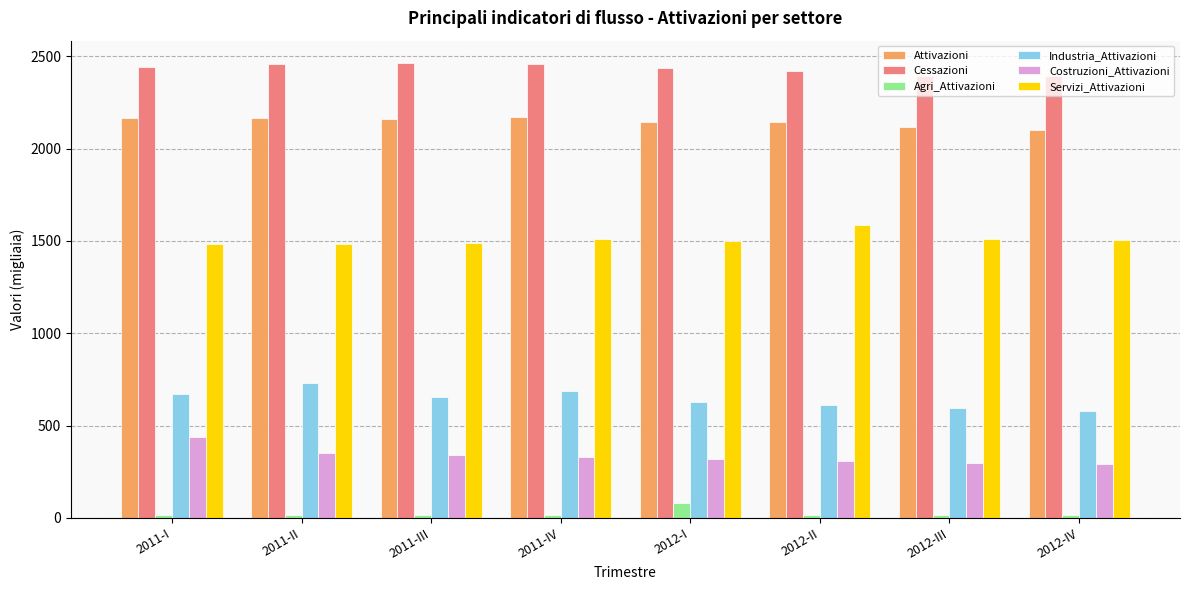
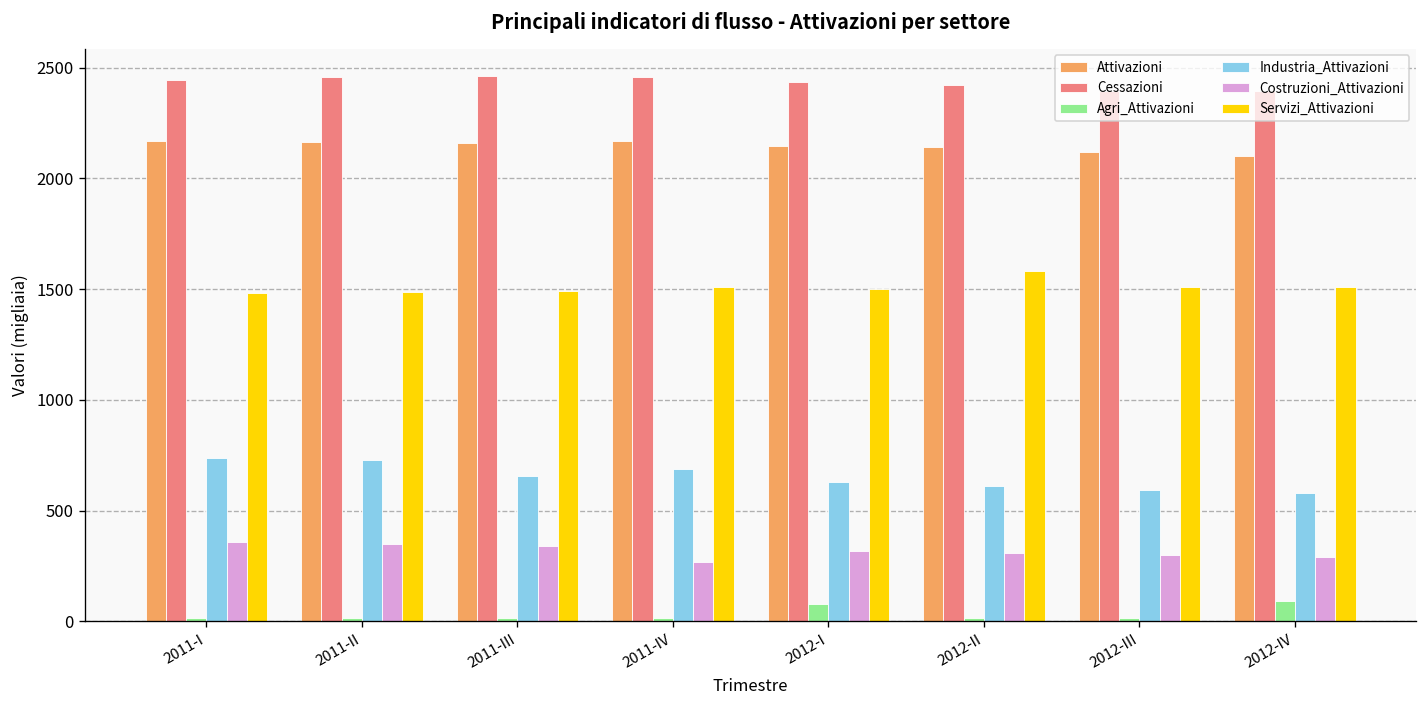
  {
    "Agri_Attivazioni": {
      "2011-I": 20,
      "2011-II": 20,
      "2011-III": 20,
      "2011-IV": 20,
      "2012-I": 80,
      "2012-II": 20,
      "2012-III": 20,
-     "2012-IV": 20
+     "2012-IV": 90
    },
    "Industria_Attivazioni": {
-     "2011-I": 670,
+     "2011-I": 740,
      "2011-II": 730,
      "2011-III": 660,
      "2011-IV": 690,
      "2012-I": 630,
      "2012-II": 610,
      "2012-III": 590,
      "2012-IV": 580
    },
    "Costruzioni_Attivazioni": {
-     "2011-I": 440,
+     "2011-I": 360,
      "2011-II": 350,
      "2011-III": 340,
-     "2011-IV": 330,
+     "2011-IV": 270,
      "2012-I": 320,
      "2012-II": 310,
      "2012-III": 300,
      "2012-IV": 290
    },
    "Servizi_Attivazioni": {
      "2011-I": 1480,
      "2011-II": 1490,
      "2011-III": 1490,
      "2011-IV": 1510,
      "2012-I": 1500,
      "2012-II": 1580,
      "2012-III": 1510,
      "2012-IV": 1510
    }
  }
